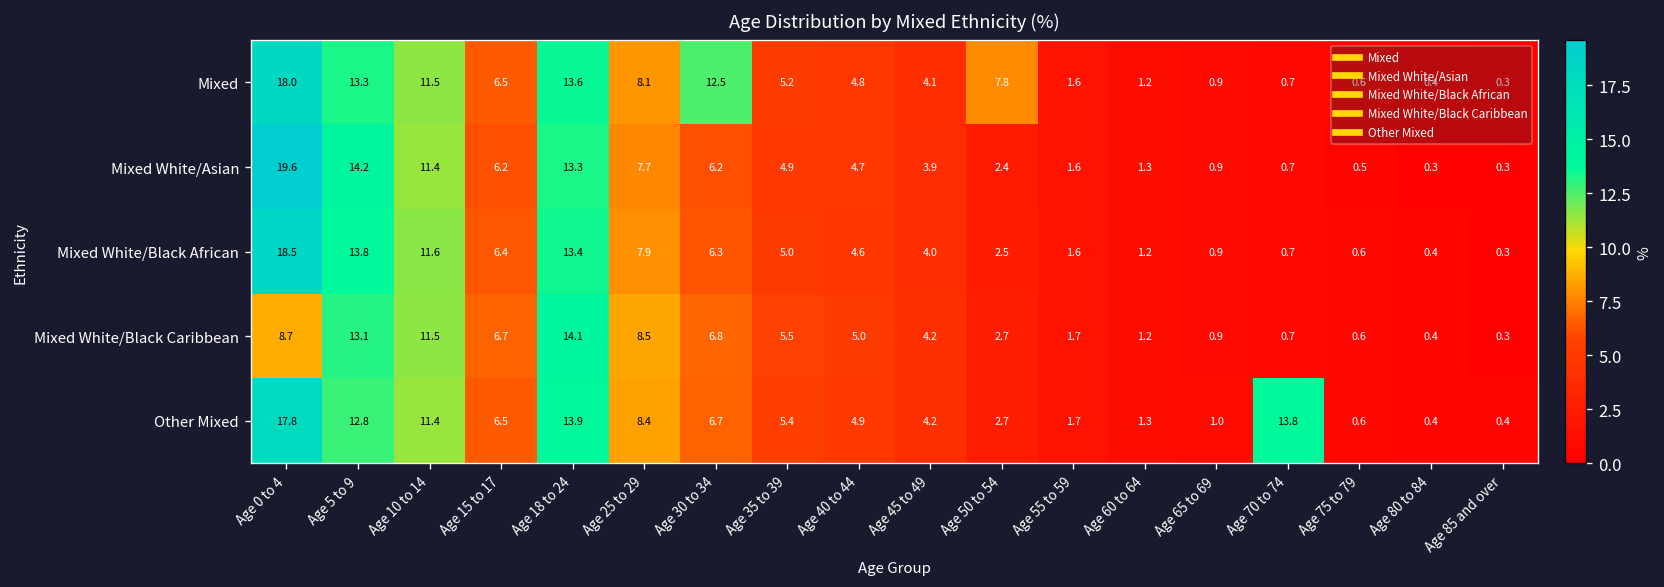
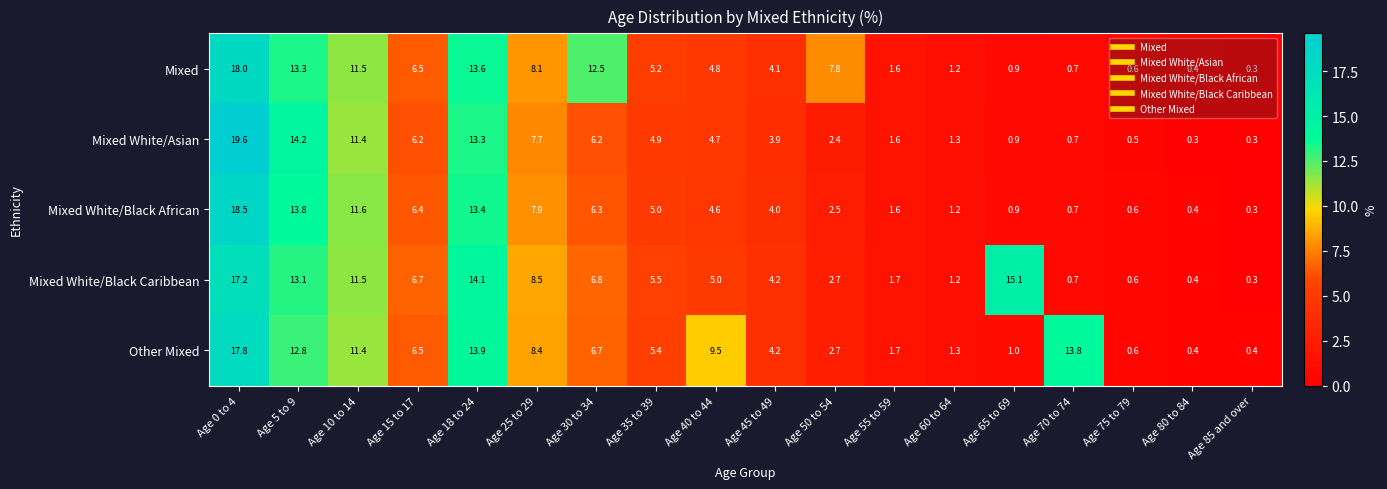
  {
    "Mixed": {
      "Age 0 to 4": 18.0,
      "Age 5 to 9": 13.3,
      "Age 10 to 14": 11.5,
      "Age 15 to 17": 6.5,
      "Age 18 to 24": 13.6,
      "Age 25 to 29": 8.1,
      "Age 30 to 34": 12.5,
      "Age 35 to 39": 5.2,
      "Age 40 to 44": 4.8,
      "Age 45 to 49": 4.1,
      "Age 50 to 54": 7.8,
      "Age 55 to 59": 1.6,
      "Age 60 to 64": 1.2,
      "Age 65 to 69": 0.9,
      "Age 70 to 74": 0.7
    },
    "Mixed White/Asian": {
      "Age 0 to 4": 19.6,
      "Age 5 to 9": 14.2,
      "Age 10 to 14": 11.4,
      "Age 15 to 17": 6.2,
      "Age 18 to 24": 13.3,
      "Age 25 to 29": 7.7,
      "Age 30 to 34": 6.2,
      "Age 35 to 39": 4.9,
      "Age 40 to 44": 4.7,
      "Age 45 to 49": 3.9,
      "Age 50 to 54": 2.4,
      "Age 55 to 59": 1.6,
      "Age 60 to 64": 1.3,
      "Age 65 to 69": 0.9,
      "Age 70 to 74": 0.7,
      "Age 75 to 79": 0.5,
      "Age 80 to 84": 0.3,
      "Age 85 and over": 0.3
    },
    "Mixed White/Black African": {
      "Age 0 to 4": 18.5,
      "Age 5 to 9": 13.8,
      "Age 10 to 14": 11.6,
      "Age 15 to 17": 6.4,
      "Age 18 to 24": 13.4,
      "Age 25 to 29": 7.9,
      "Age 30 to 34": 6.3,
      "Age 35 to 39": 5.0,
      "Age 40 to 44": 4.6,
      "Age 45 to 49": 4.0,
      "Age 50 to 54": 2.5,
      "Age 55 to 59": 1.6,
      "Age 60 to 64": 1.2,
      "Age 65 to 69": 0.9,
      "Age 70 to 74": 0.7,
      "Age 75 to 79": 0.6,
      "Age 80 to 84": 0.4,
      "Age 85 and over": 0.3
    },
    "Mixed White/Black Caribbean": {
-     "Age 0 to 4": 8.7,
+     "Age 0 to 4": 17.2,
      "Age 5 to 9": 13.1,
      "Age 10 to 14": 11.5,
      "Age 15 to 17": 6.7,
      "Age 18 to 24": 14.1,
      "Age 25 to 29": 8.5,
      "Age 30 to 34": 6.8,
      "Age 35 to 39": 5.5,
      "Age 40 to 44": 5.0,
      "Age 45 to 49": 4.2,
      "Age 50 to 54": 2.7,
      "Age 55 to 59": 1.7,
      "Age 60 to 64": 1.2,
-     "Age 65 to 69": 0.9,
+     "Age 65 to 69": 15.1,
      "Age 70 to 74": 0.7,
      "Age 75 to 79": 0.6,
      "Age 80 to 84": 0.4,
      "Age 85 and over": 0.3
    },
    "Other Mixed": {
      "Age 0 to 4": 17.8,
      "Age 5 to 9": 12.8,
      "Age 10 to 14": 11.4,
      "Age 15 to 17": 6.5,
      "Age 18 to 24": 13.9,
      "Age 25 to 29": 8.4,
      "Age 30 to 34": 6.7,
      "Age 35 to 39": 5.4,
-     "Age 40 to 44": 4.9,
+     "Age 40 to 44": 9.5,
      "Age 45 to 49": 4.2,
      "Age 50 to 54": 2.7,
      "Age 55 to 59": 1.7,
      "Age 60 to 64": 1.3,
      "Age 65 to 69": 1.0,
      "Age 70 to 74": 13.8,
      "Age 75 to 79": 0.6,
      "Age 80 to 84": 0.4,
      "Age 85 and over": 0.4
    }
  }
